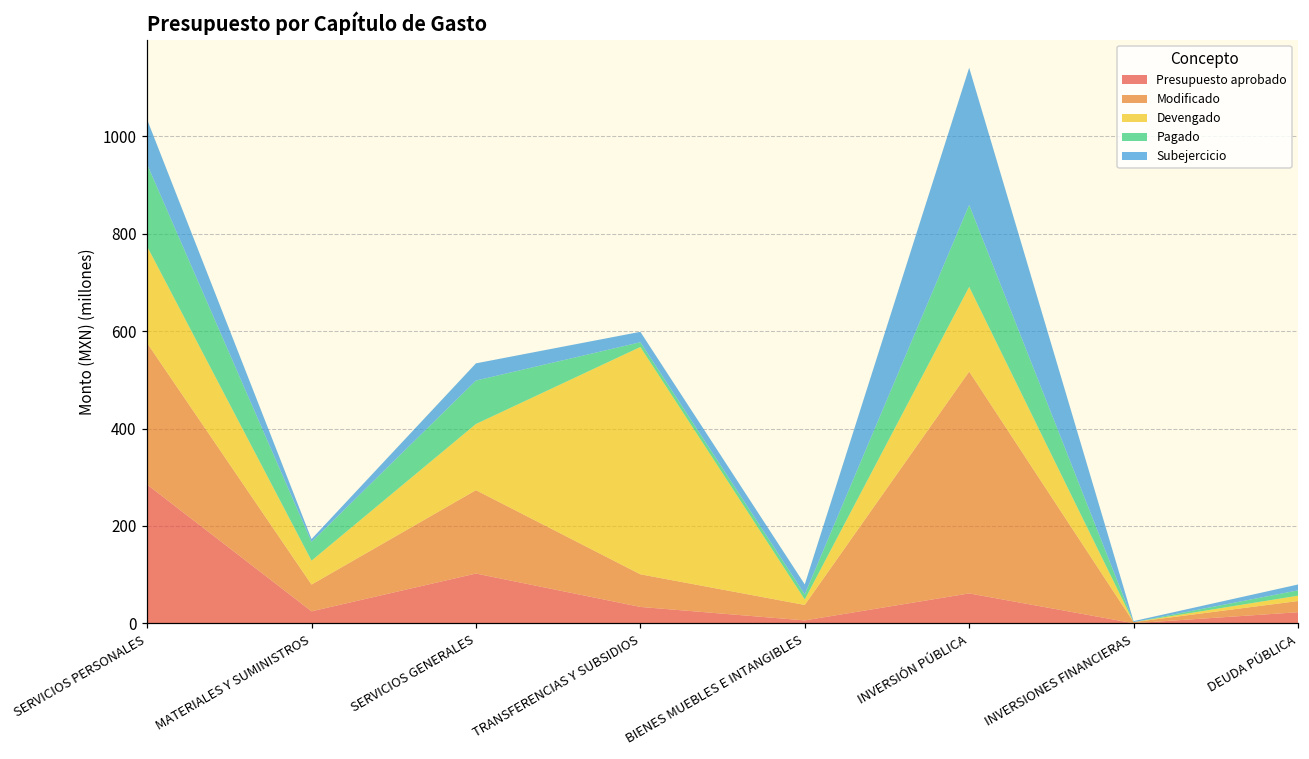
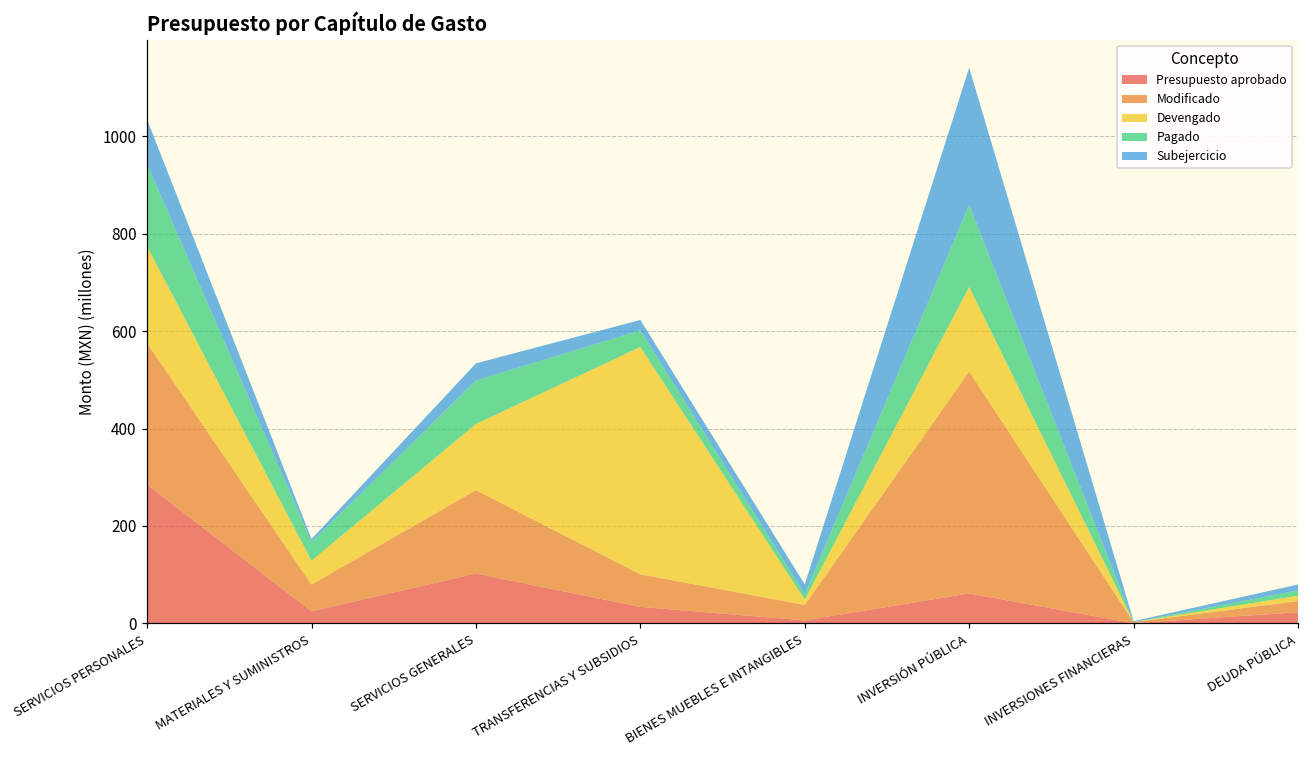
  {
    "Devengado": {
      "SERVICIOS PERSONALES": 200,
      "MATERIALES Y SUMINISTROS": 50,
      "SERVICIOS GENERALES": 140,
      "TRANSFERENCIAS Y SUBSIDIOS": 470,
      "BIENES MUEBLES E INTANGIBLES": 10,
      "INVERSIÓN PÚBLICA": 170,
      "DEUDA PÚBLICA": 10
    },
    "Pagado": {
      "SERVICIOS PERSONALES": 170,
      "MATERIALES Y SUMINISTROS": 40,
      "SERVICIOS GENERALES": 90,
-     "TRANSFERENCIAS Y SUBSIDIOS": 10,
+     "TRANSFERENCIAS Y SUBSIDIOS": 30,
      "BIENES MUEBLES E INTANGIBLES": 10,
      "INVERSIÓN PÚBLICA": 170,
      "DEUDA PÚBLICA": 10
    },
    "Subejercicio": {
      "SERVICIOS PERSONALES": 90,
      "MATERIALES Y SUMINISTROS": 10,
      "SERVICIOS GENERALES": 40,
      "TRANSFERENCIAS Y SUBSIDIOS": 20,
      "BIENES MUEBLES E INTANGIBLES": 20,
      "INVERSIÓN PÚBLICA": 280,
      "DEUDA PÚBLICA": 10
    }
  }
